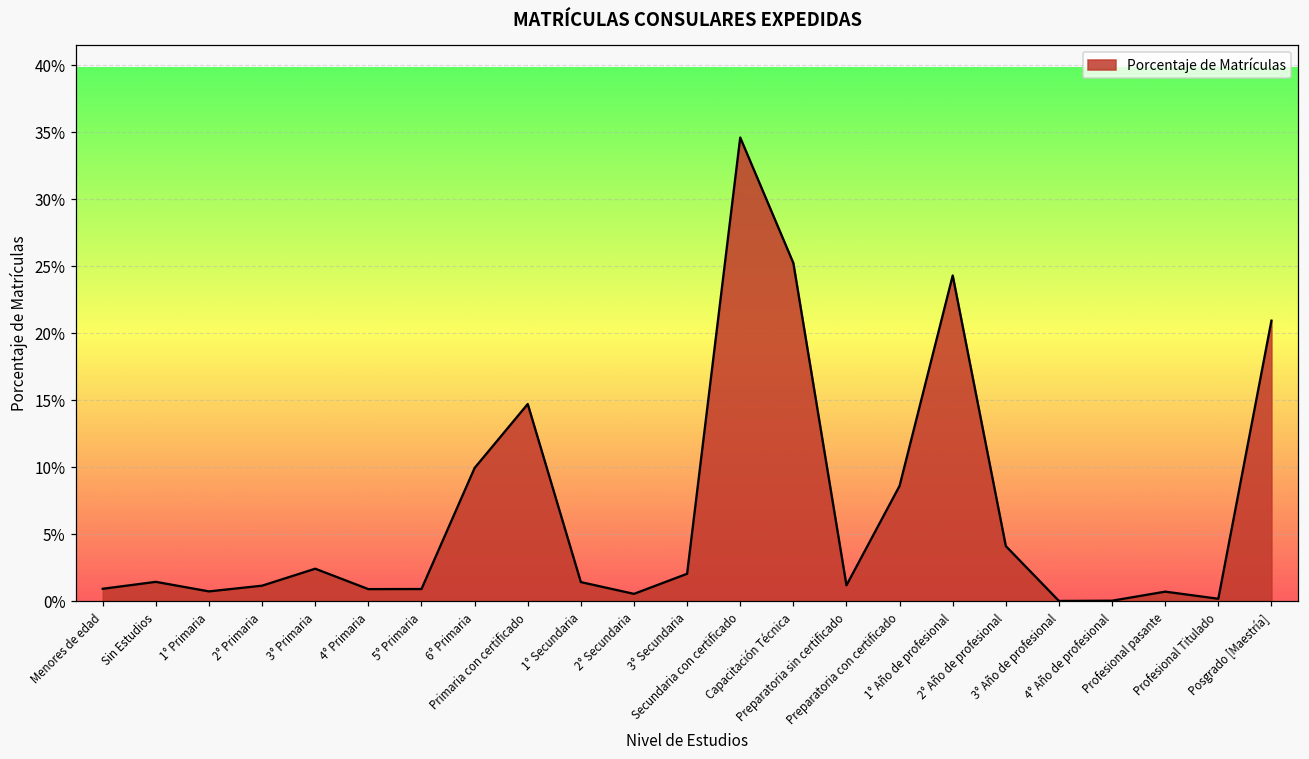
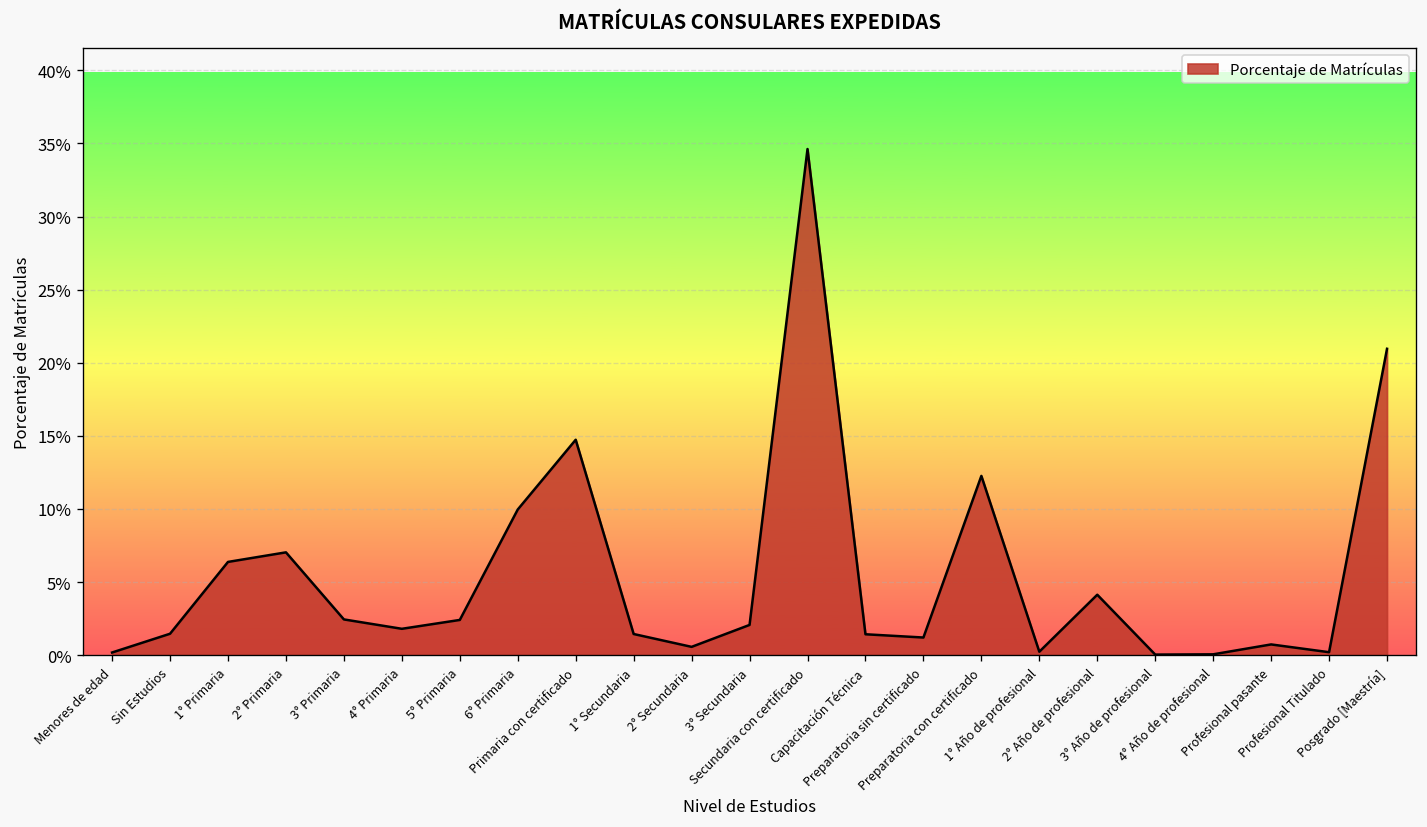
  {
-   "Menores de edad": "0.9%",
+   "Menores de edad": "0.2%",
    "Sin Estudios": "1.5%",
-   "1° Primaria": "0.7%",
-   "2° Primaria": "1.2%",
+   "1° Primaria": "6.4%",
+   "2° Primaria": "7.0%",
    "3° Primaria": "2.4%",
-   "4° Primaria": "0.9%",
-   "5° Primaria": "0.9%",
+   "4° Primaria": "1.8%",
+   "5° Primaria": "2.4%",
    "6° Primaria": "10.0%",
    "Primaria con certificado": "14.7%",
    "1° Secundaria": "1.4%",
    "2° Secundaria": "0.6%",
    "3° Secundaria": "2.1%",
    "Secundaria con certificado": "34.6%",
-   "Capacitación Técnica": "25.3%",
+   "Capacitación Técnica": "1.4%",
    "Preparatoria sin certificado": "1.2%",
-   "Preparatoria con certificado": "8.6%",
-   "1° Año de profesional": "24.3%",
+   "Preparatoria con certificado": "12.3%",
+   "1° Año de profesional": "0.2%",
    "2° Año de profesional": "4.1%",
    "3° Año de profesional": "0.0%",
    "4° Año de profesional": "0.1%",
    "Profesional pasante": "0.7%",
    "Profesional Titulado": "0.2%",
    "Posgrado [Maestría]": "21.0%"
  }
